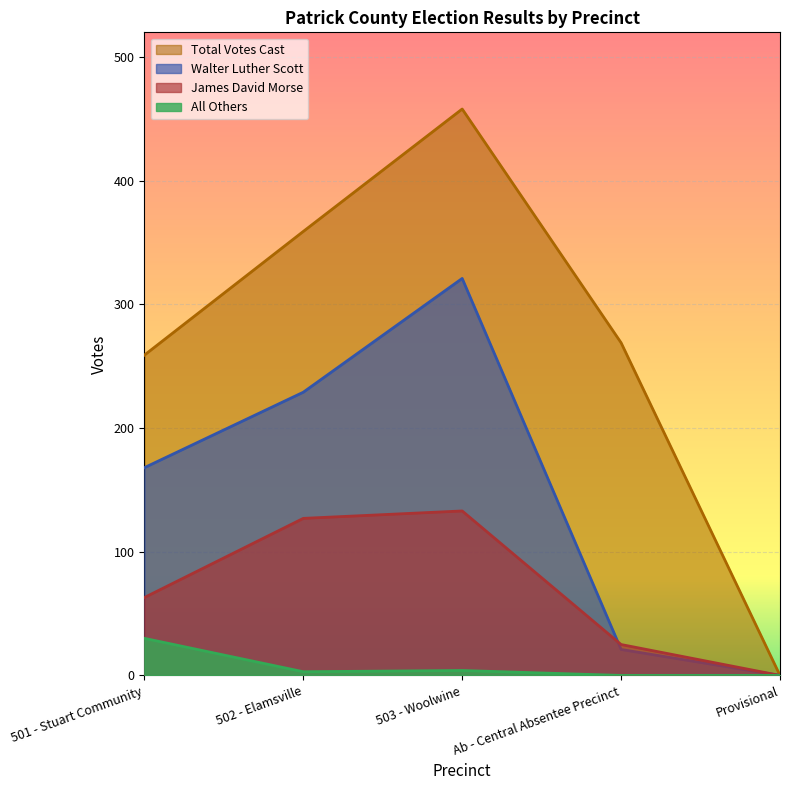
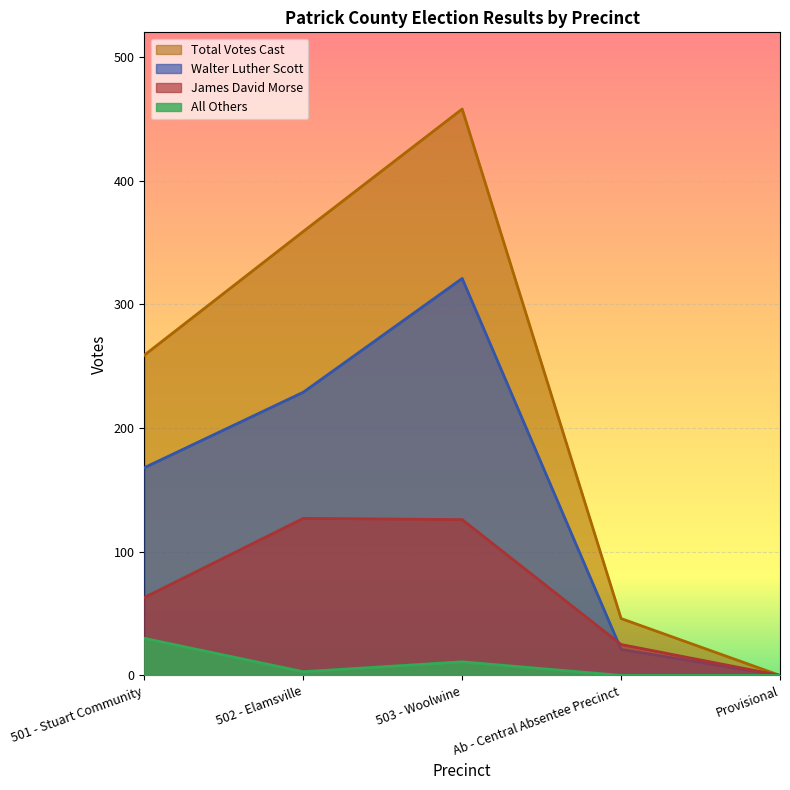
  {
    "Total Votes Cast": {
      "501 - Stuart Community": 259,
      "502 - Elamsville": 359,
      "503 - Woolwine": 458,
-     "Ab - Central Absentee Precinct": 269
+     "Ab - Central Absentee Precinct": 46
    },
    "Walter Luther Scott": {
      "501 - Stuart Community": 168,
      "502 - Elamsville": 229,
      "503 - Woolwine": 321,
      "Ab - Central Absentee Precinct": 21
    },
    "James David Morse": {
      "501 - Stuart Community": 63,
      "502 - Elamsville": 127,
-     "503 - Woolwine": 133,
+     "503 - Woolwine": 126,
      "Ab - Central Absentee Precinct": 25
    },
    "All Others": {
      "501 - Stuart Community": 30,
      "502 - Elamsville": 3,
-     "503 - Woolwine": 4,
+     "503 - Woolwine": 11,
      "Ab - Central Absentee Precinct": 0
    }
  }
